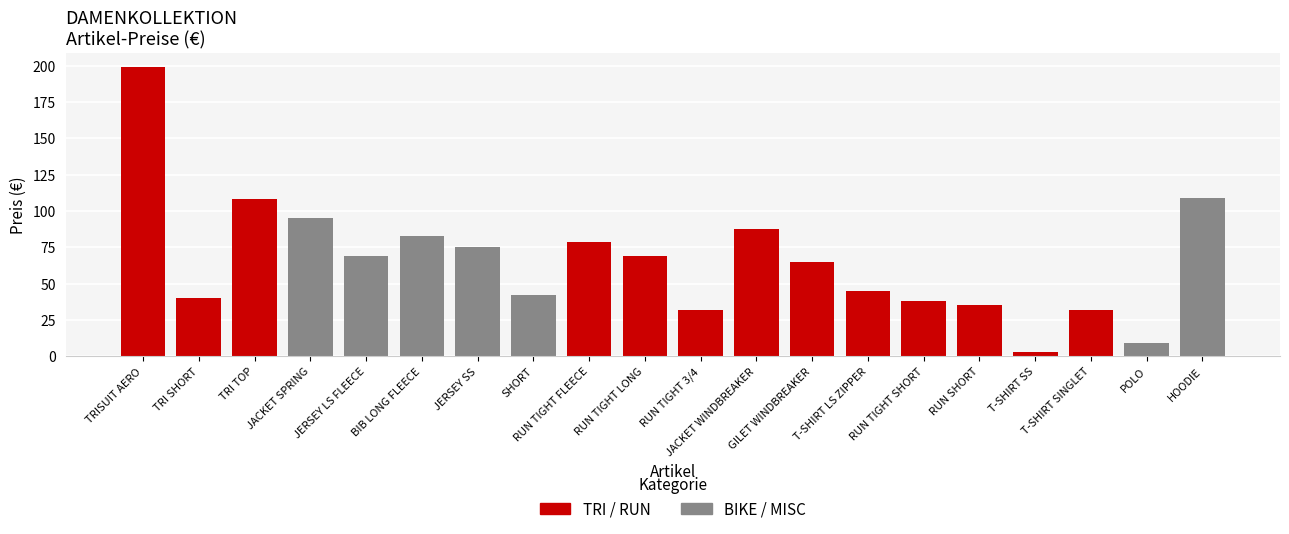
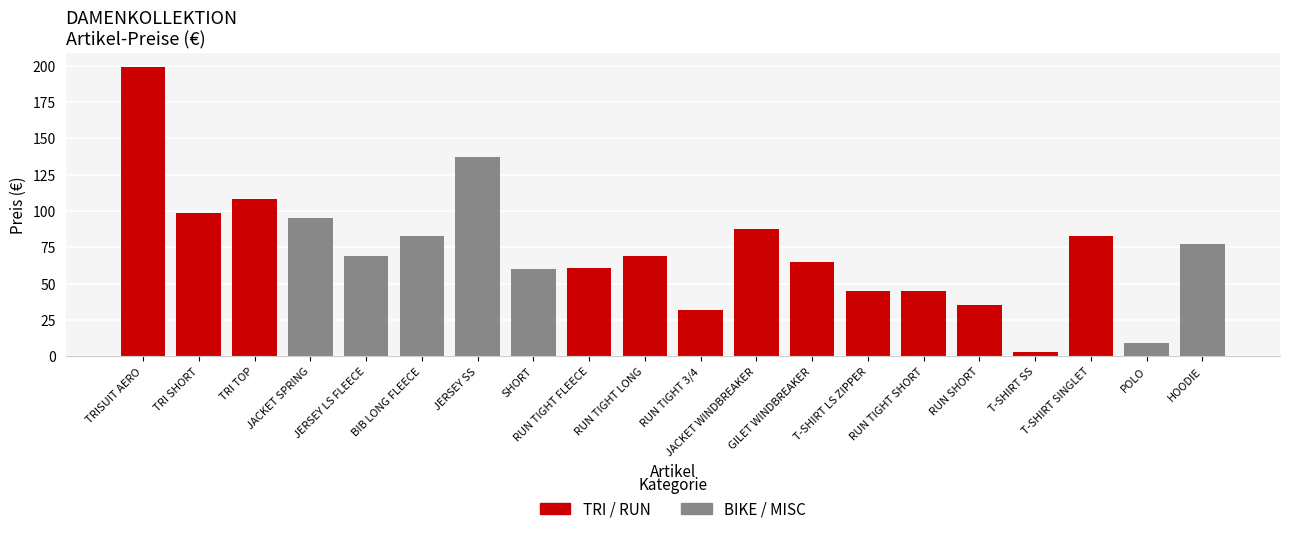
  {
    "TRISUIT AERO": 199,
-   "TRI SHORT": 40,
+   "TRI SHORT": 99,
    "TRI TOP": 108,
    "JACKET SPRING": 95,
    "JERSEY LS FLEECE": 69,
    "BIB LONG FLEECE": 83,
-   "JERSEY SS": 75,
-   "SHORT": 42,
-   "RUN TIGHT FLEECE": 79,
+   "JERSEY SS": 137,
+   "SHORT": 60,
+   "RUN TIGHT FLEECE": 61,
    "RUN TIGHT LONG": 69,
    "RUN TIGHT 3/4": 32,
    "JACKET WINDBREAKER": 88,
    "GILET WINDBREAKER": 65,
    "T-SHIRT LS ZIPPER": 45,
-   "RUN TIGHT SHORT": 38,
+   "RUN TIGHT SHORT": 45,
    "RUN SHORT": 35,
    "T-SHIRT SS": 3,
-   "T-SHIRT SINGLET": 32,
+   "T-SHIRT SINGLET": 83,
    "POLO": 9,
-   "HOODIE": 109
+   "HOODIE": 77
  }
